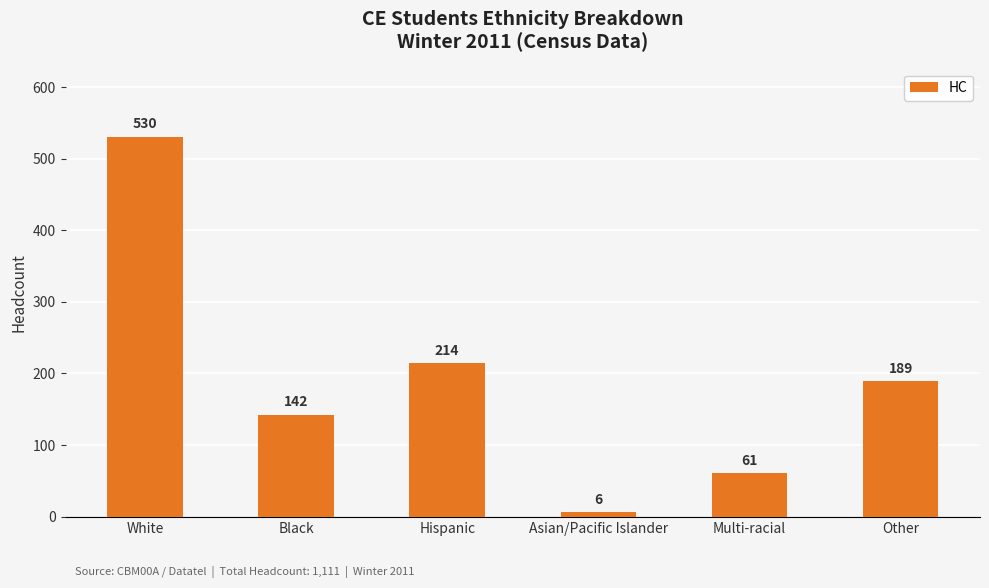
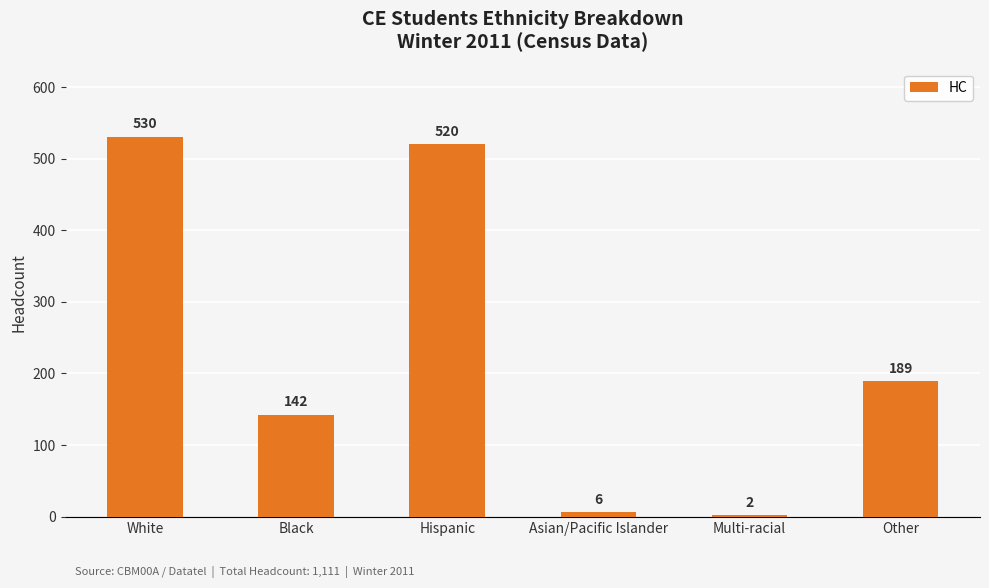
  {
    "White": 530,
    "Black": 142,
-   "Hispanic": 214,
+   "Hispanic": 520,
    "Asian/Pacific Islander": 6,
-   "Multi-racial": 61,
+   "Multi-racial": 2,
    "Other": 189
  }
